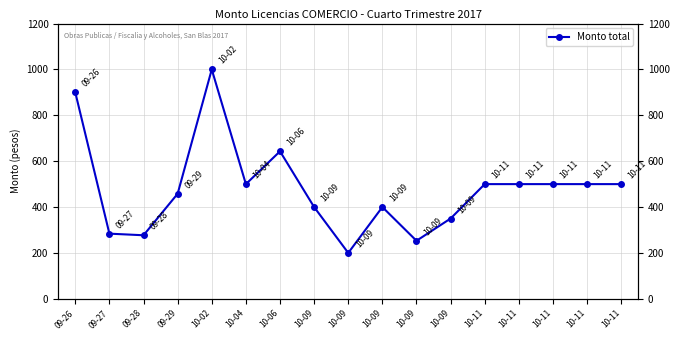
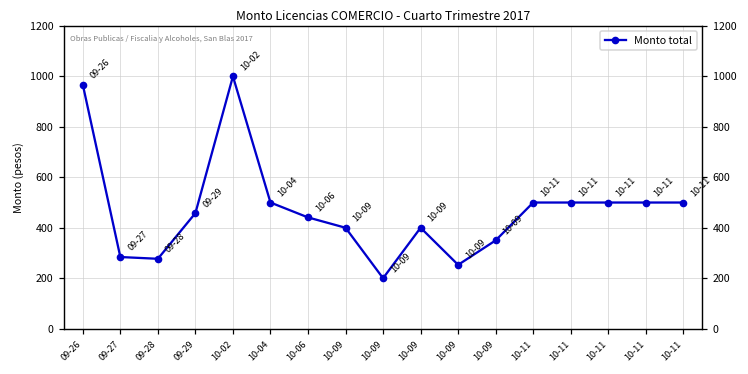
  {
-   "09-26": 900,
-   "10-06": 640
+   "09-26": 970,
+   "10-06": 440
  }
